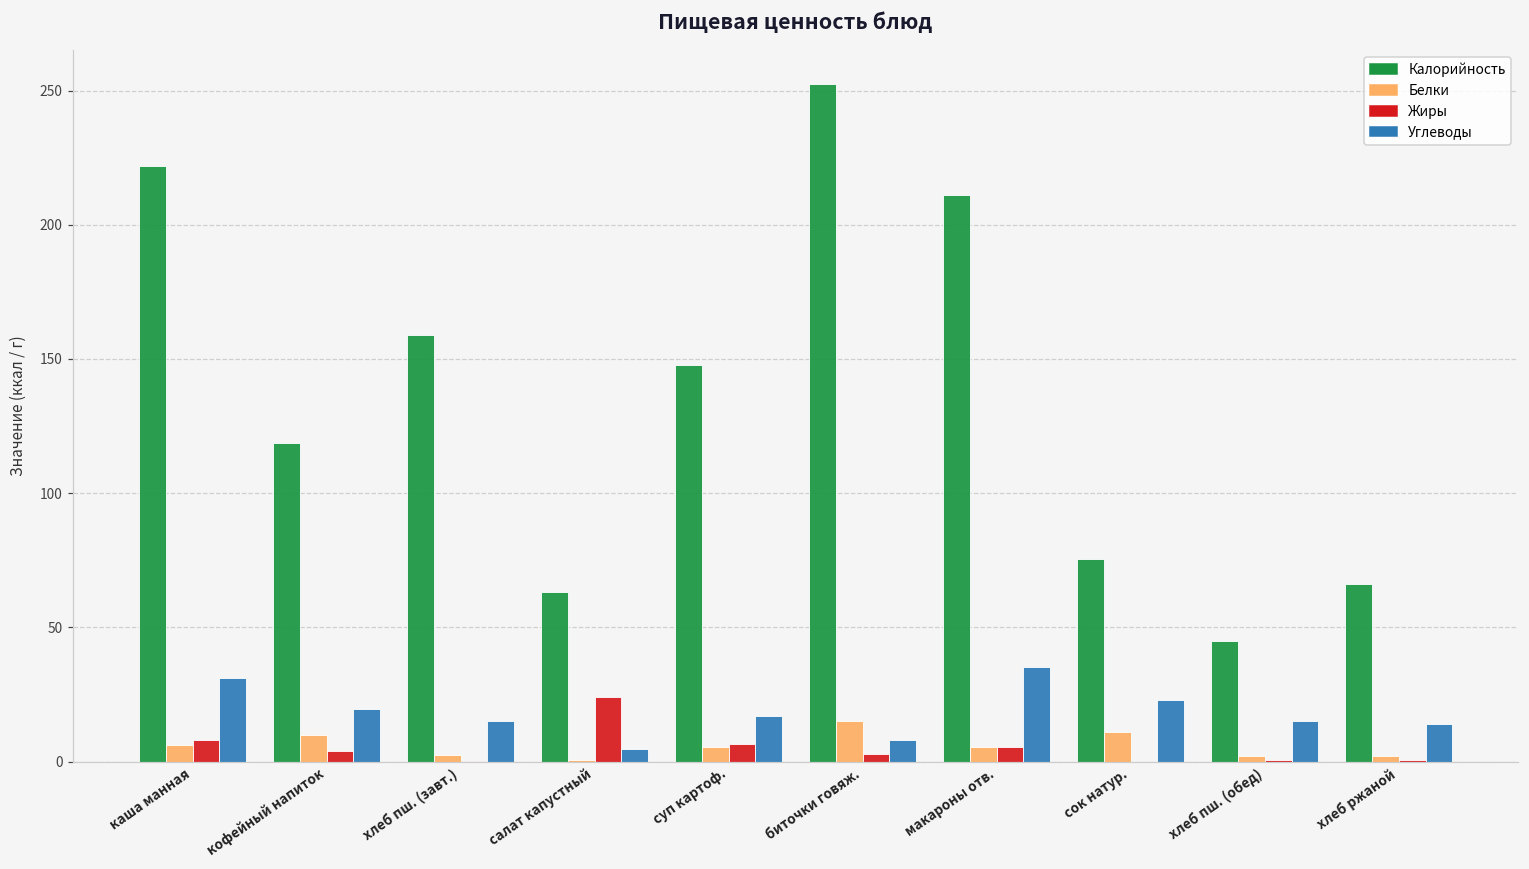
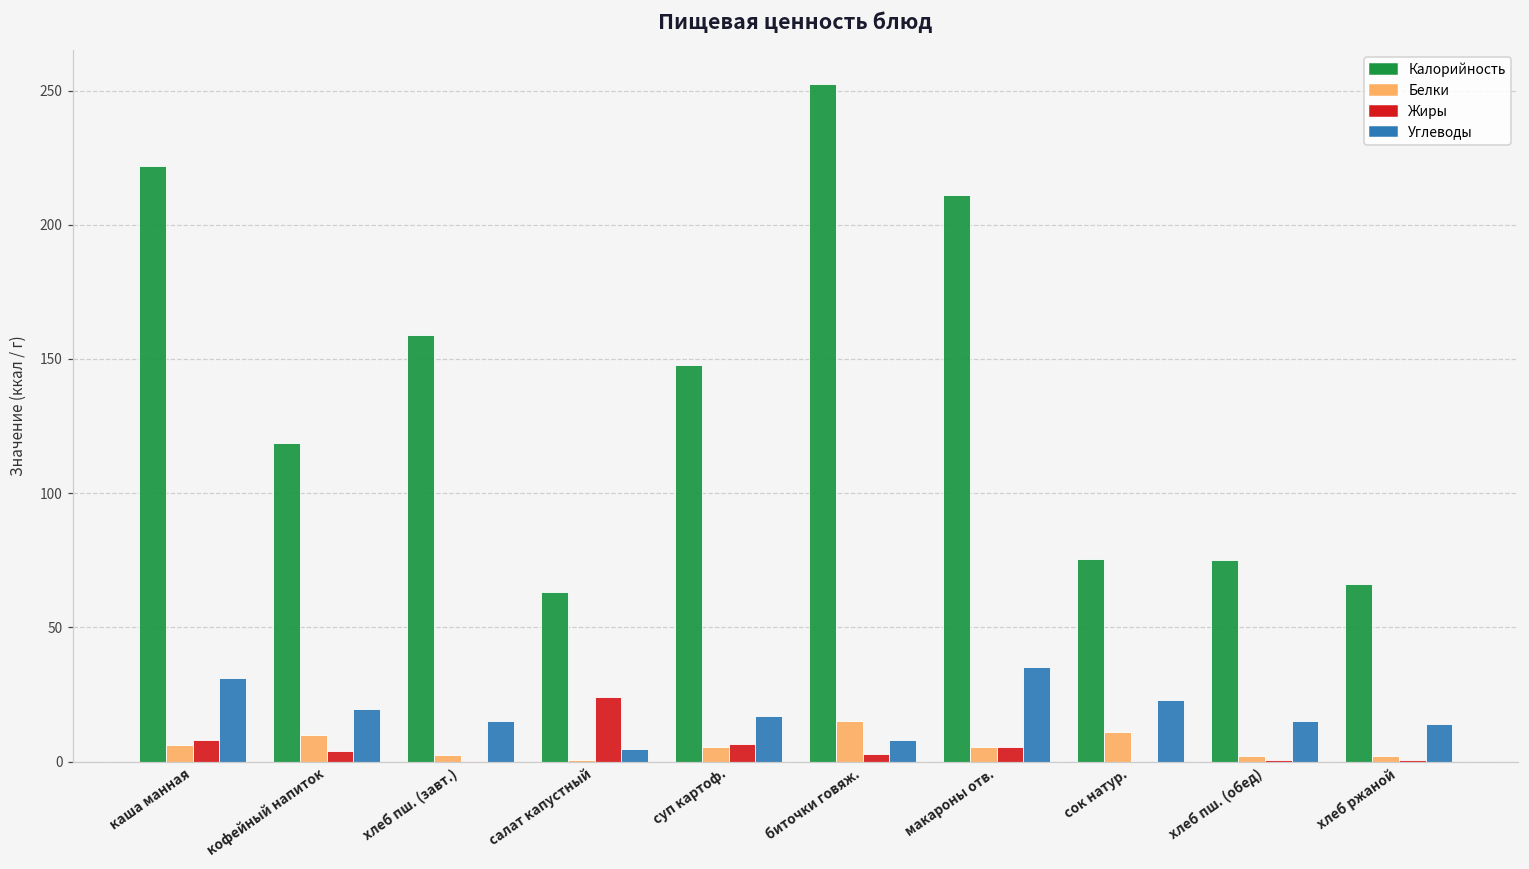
  {
    "Калорийность": {
      "каша манная": 222,
      "кофейный напиток": 119,
      "хлеб пш. (завт.)": 159,
      "салат капустный": 63,
      "суп картоф.": 148,
      "биточки говяж.": 253,
      "макароны отв.": 211,
      "сок натур.": 76,
-     "хлеб пш. (обед)": 45,
+     "хлеб пш. (обед)": 75,
      "хлеб ржаной": 66
    },
    "Белки": {
      "каша манная": 6,
      "кофейный напиток": 10,
      "хлеб пш. (завт.)": 2,
      "суп картоф.": 5,
      "биточки говяж.": 15,
      "макароны отв.": 6,
      "сок натур.": 11,
      "хлеб пш. (обед)": 2,
      "хлеб ржаной": 2
    },
    "Жиры": {
      "каша манная": 8,
      "кофейный напиток": 4,
      "салат капустный": 24,
      "суп картоф.": 7,
      "биточки говяж.": 3,
      "макароны отв.": 5,
      "сок натур.": 0
    },
    "Углеводы": {
      "каша манная": 31,
      "кофейный напиток": 20,
      "хлеб пш. (завт.)": 15,
      "салат капустный": 5,
      "суп картоф.": 17,
      "биточки говяж.": 8,
      "макароны отв.": 35,
      "сок натур.": 23,
      "хлеб пш. (обед)": 15,
      "хлеб ржаной": 14
    }
  }
